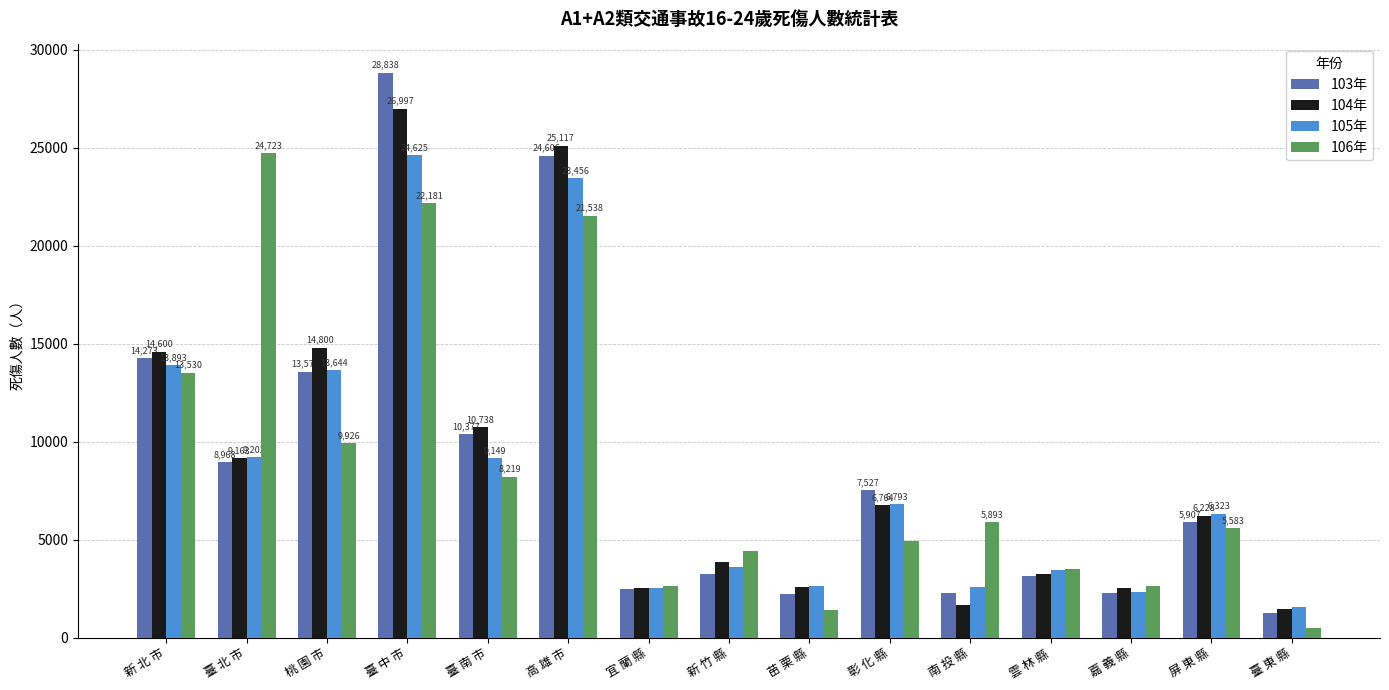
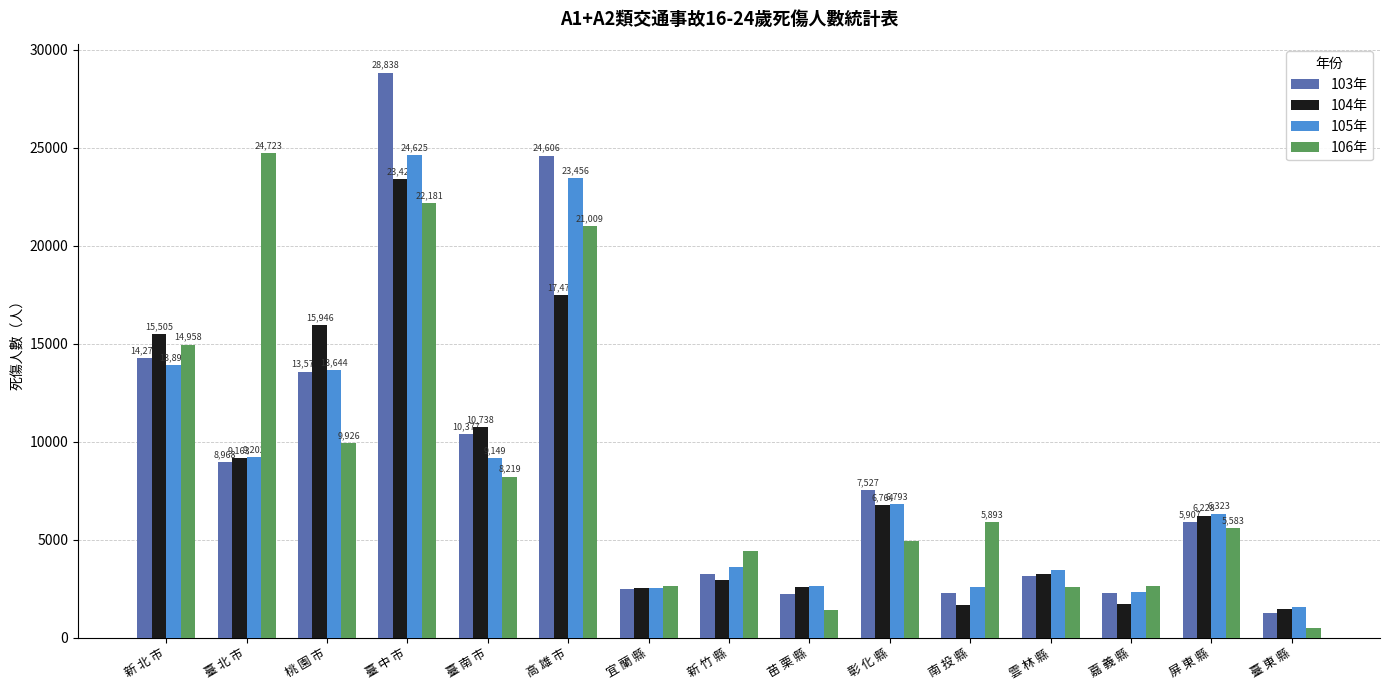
  {
    "104年": {
-     "新 北 市": "14,600",
-     "桃 園 市": "14,800",
-     "臺 中 市": "26,997",
+     "新 北 市": "15,505",
+     "桃 園 市": "15,946",
+     "臺 中 市": "23,422",
      "臺 南 市": "10,738",
-     "高 雄 市": "25,117",
-     "新 竹 縣": "3800",
-     "嘉 義 縣": "2500"
+     "高 雄 市": "17,475",
+     "新 竹 縣": "3000",
+     "嘉 義 縣": "1700"
    },
    "106年": {
-     "新 北 市": "13,530",
+     "新 北 市": "14,958",
      "臺 北 市": "24,723",
      "桃 園 市": "9,926",
      "臺 中 市": "22,181",
      "臺 南 市": "8,219",
-     "高 雄 市": "21,538",
+     "高 雄 市": "21,009",
      "南 投 縣": "5,893",
-     "雲 林 縣": "3500",
+     "雲 林 縣": "2600",
      "屏 東 縣": "5,583"
    }
  }
